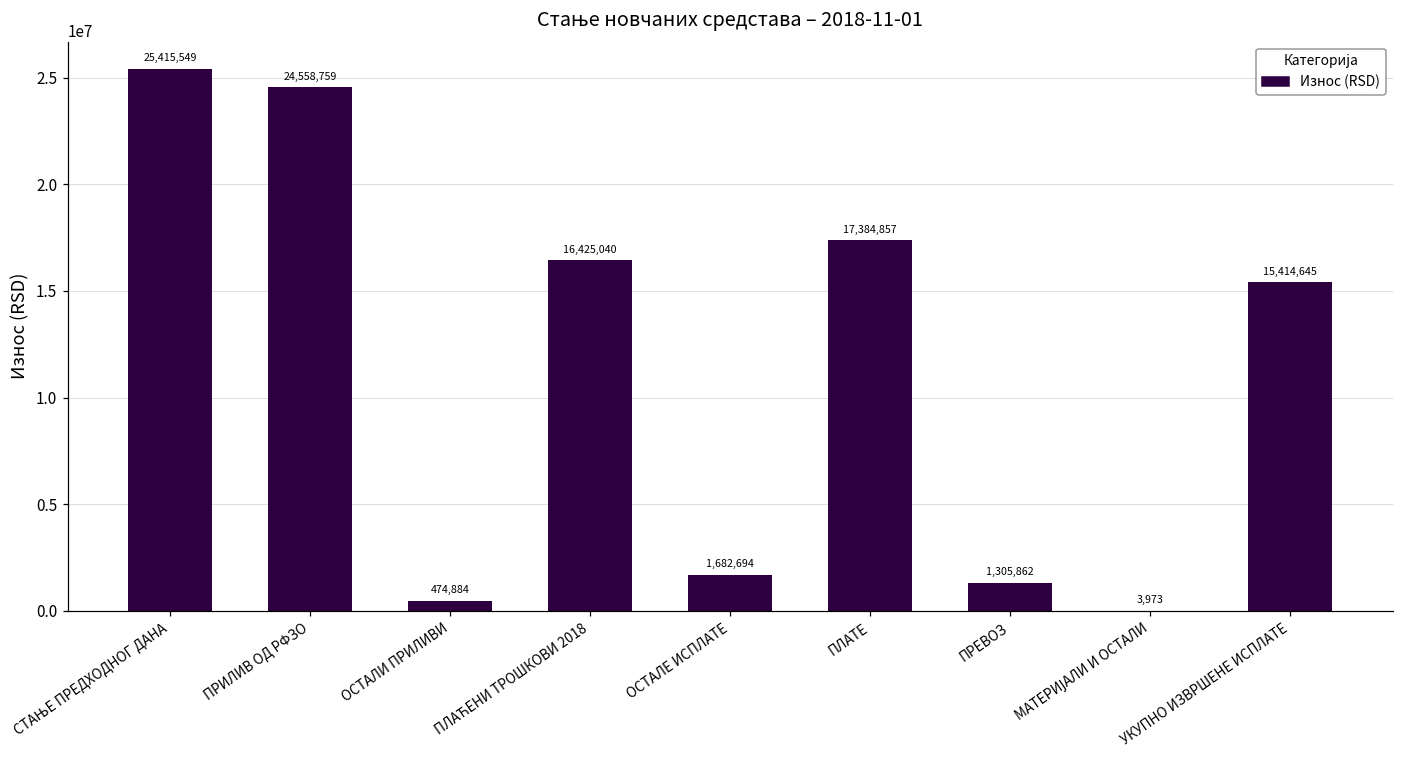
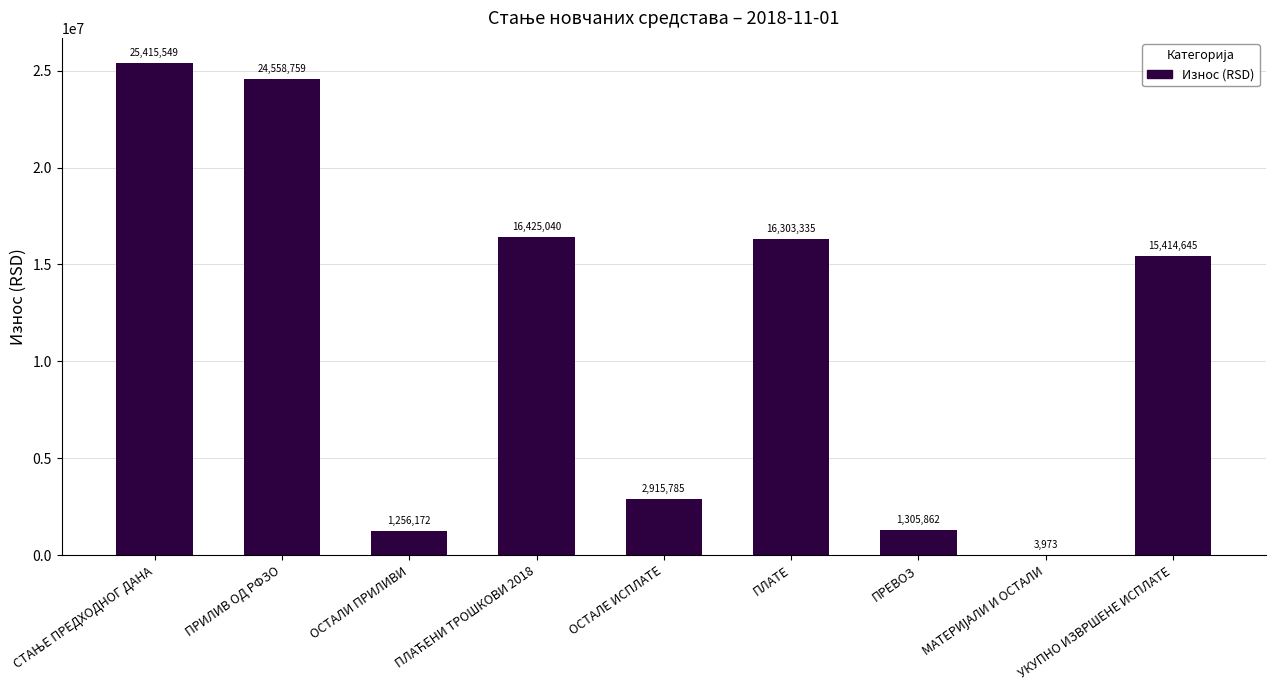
  {
    "СТАЊЕ ПРЕДХОДНОГ ДАНА": "25,415,549",
    "ПРИЛИВ ОД РФЗО": "24,558,759",
-   "ОСТАЛИ ПРИЛИВИ": "474,884",
+   "ОСТАЛИ ПРИЛИВИ": "1,256,172",
    "ПЛАЋЕНИ ТРОШКОВИ 2018": "16,425,040",
-   "ОСТАЛЕ ИСПЛАТЕ": "1,682,694",
-   "ПЛАТЕ": "17,384,857",
+   "ОСТАЛЕ ИСПЛАТЕ": "2,915,785",
+   "ПЛАТЕ": "16,303,335",
    "ПРЕВОЗ": "1,305,862",
    "МАТЕРИЈАЛИ И ОСТАЛИ": "3,973",
    "УКУПНО ИЗВРШЕНЕ ИСПЛАТЕ": "15,414,645"
  }
